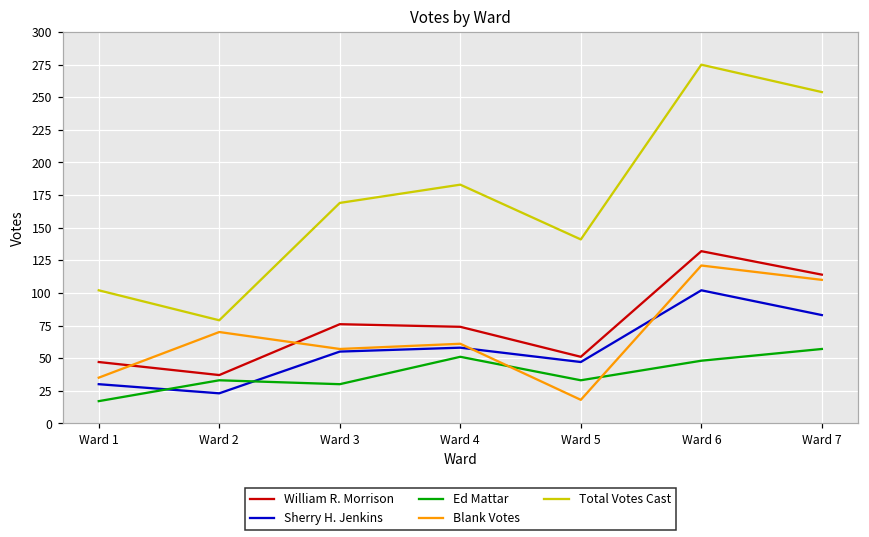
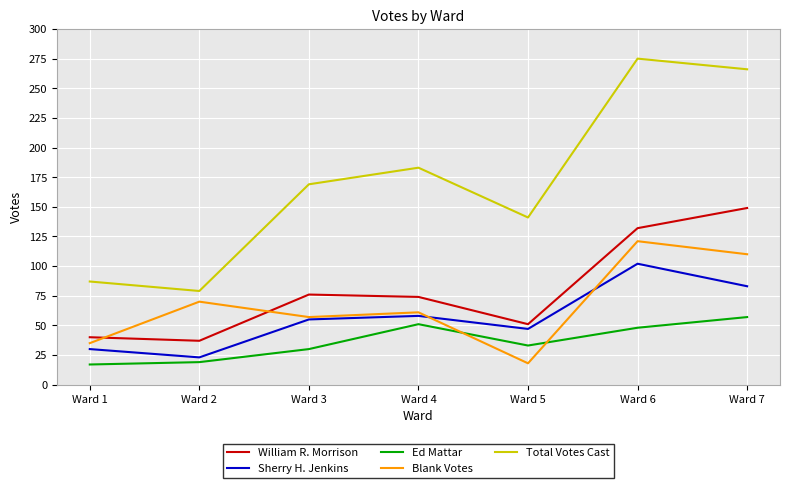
  {
    "William R. Morrison": {
-     "Ward 1": 47,
+     "Ward 1": 40,
      "Ward 2": 37,
      "Ward 3": 76,
      "Ward 4": 74,
      "Ward 5": 51,
      "Ward 6": 132,
-     "Ward 7": 114
+     "Ward 7": 149
    },
    "Sherry H. Jenkins": {
      "Ward 1": 30,
      "Ward 2": 23,
      "Ward 4": 58,
      "Ward 5": 47,
      "Ward 6": 102,
      "Ward 7": 83
    },
    "Ed Mattar": {
      "Ward 1": 17,
-     "Ward 2": 33,
+     "Ward 2": 19,
      "Ward 3": 30,
      "Ward 4": 51,
      "Ward 5": 33,
      "Ward 6": 48,
      "Ward 7": 57
    },
    "Blank Votes": {
      "Ward 1": 35,
      "Ward 2": 70,
      "Ward 4": 61,
      "Ward 5": 18,
      "Ward 6": 121,
      "Ward 7": 110
    },
    "Total Votes Cast": {
-     "Ward 1": 102,
+     "Ward 1": 87,
      "Ward 2": 79,
      "Ward 3": 169,
      "Ward 4": 183,
      "Ward 5": 141,
      "Ward 6": 275,
-     "Ward 7": 254
+     "Ward 7": 266
    }
  }
